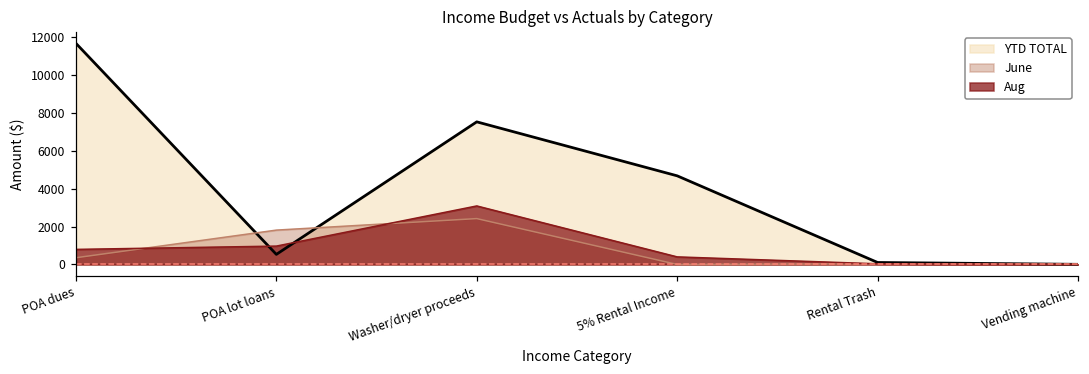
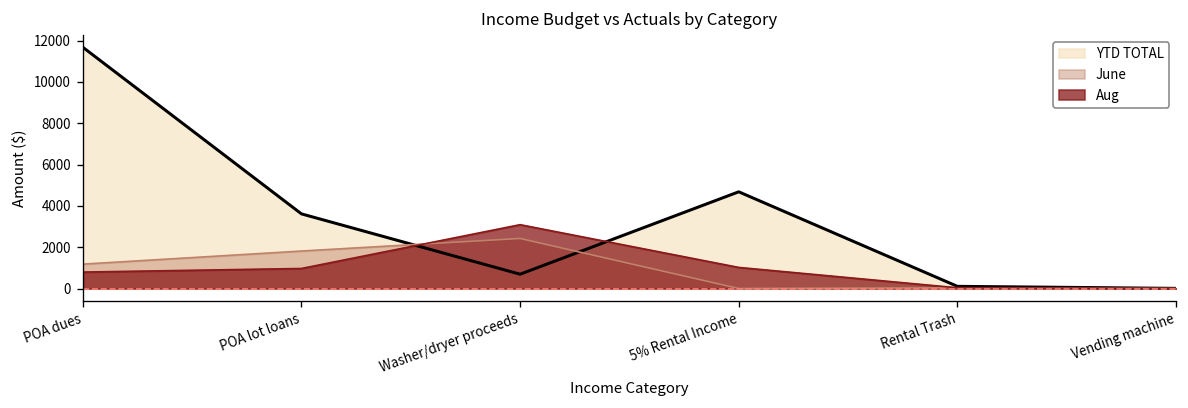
  {
    "YTD TOTAL": {
      "POA dues": 11700,
-     "POA lot loans": 500,
-     "Washer/dryer proceeds": 7500,
+     "POA lot loans": 3600,
+     "Washer/dryer proceeds": 700,
      "5% Rental Income": 4700
    },
    "June": {
-     "POA dues": 400,
+     "POA dues": 1200,
      "POA lot loans": 1800,
      "Washer/dryer proceeds": 2400,
      "5% Rental Income": 0
    },
    "Aug": {
      "POA dues": 800,
      "POA lot loans": 1000,
      "Washer/dryer proceeds": 3100,
-     "5% Rental Income": 400
+     "5% Rental Income": 1000
    }
  }
